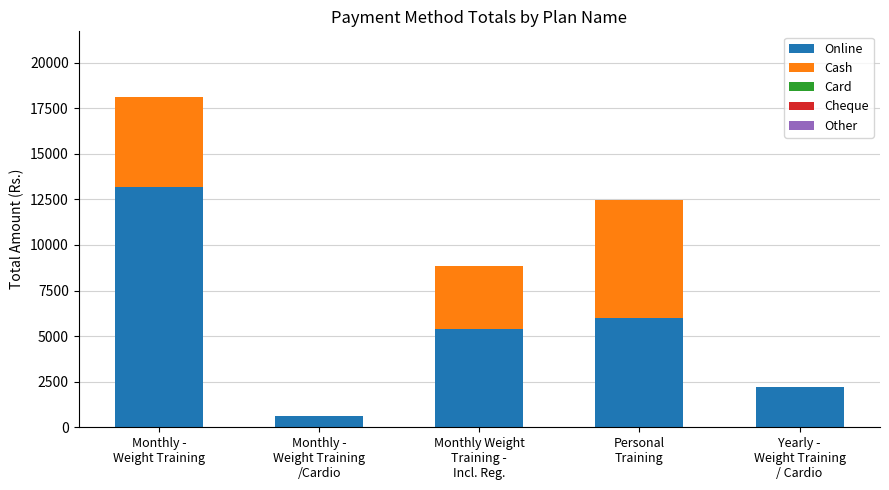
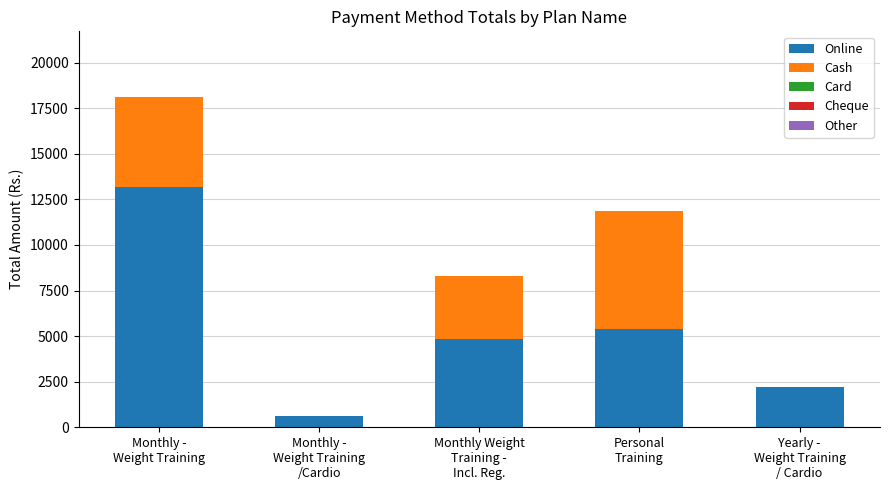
  {
    "Online": {
      "Monthly - Weight Training": 13200,
      "Monthly - Weight Training /Cardio": 600,
-     "Monthly Weight Training - Incl. Reg.": 5400,
-     "Personal Training": 6000,
+     "Monthly Weight Training - Incl. Reg.": 4800,
+     "Personal Training": 5400,
      "Yearly - Weight Training / Cardio": 2200
    },
    "Other": {
      "Monthly - Weight Training /Cardio": 0,
      "Yearly - Weight Training / Cardio": 0
    }
  }
